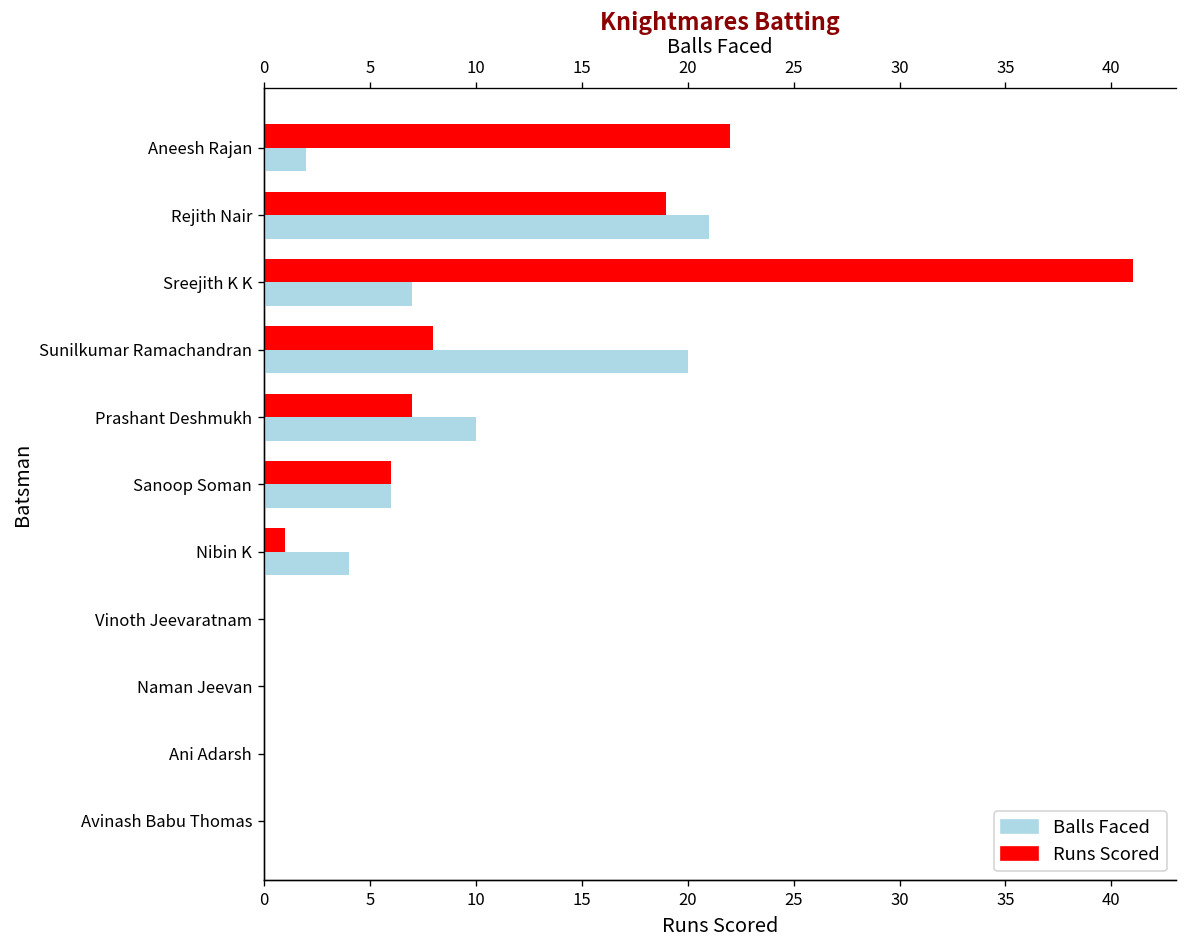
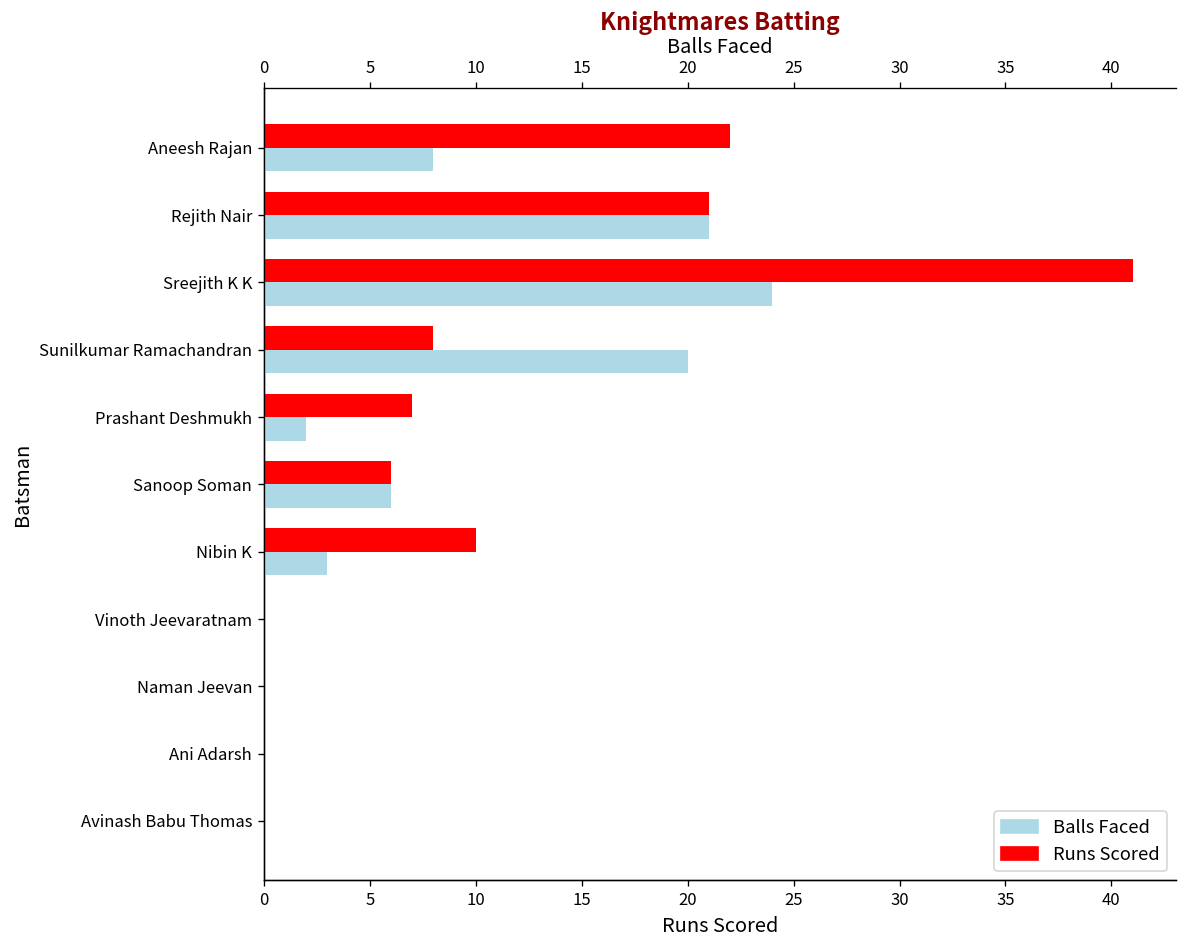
  {
    "Balls Faced": {
-     "Aneesh Rajan": 2,
+     "Aneesh Rajan": 8,
      "Rejith Nair": 21,
-     "Sreejith K K": 7,
+     "Sreejith K K": 24,
      "Sunilkumar Ramachandran": 20,
-     "Prashant Deshmukh": 10,
+     "Prashant Deshmukh": 2,
      "Sanoop Soman": 6,
-     "Nibin K": 4,
+     "Nibin K": 3,
      "Vinoth Jeevaratnam": 0,
      "Naman Jeevan": 0,
      "Ani Adarsh": 0,
      "Avinash Babu Thomas": 0
    },
    "Runs Scored": {
      "Aneesh Rajan": 22,
-     "Rejith Nair": 19,
+     "Rejith Nair": 21,
      "Sreejith K K": 41,
      "Sunilkumar Ramachandran": 8,
      "Prashant Deshmukh": 7,
      "Sanoop Soman": 6,
-     "Nibin K": 1,
+     "Nibin K": 10,
      "Vinoth Jeevaratnam": 0,
      "Naman Jeevan": 0,
      "Ani Adarsh": 0,
      "Avinash Babu Thomas": 0
    }
  }
